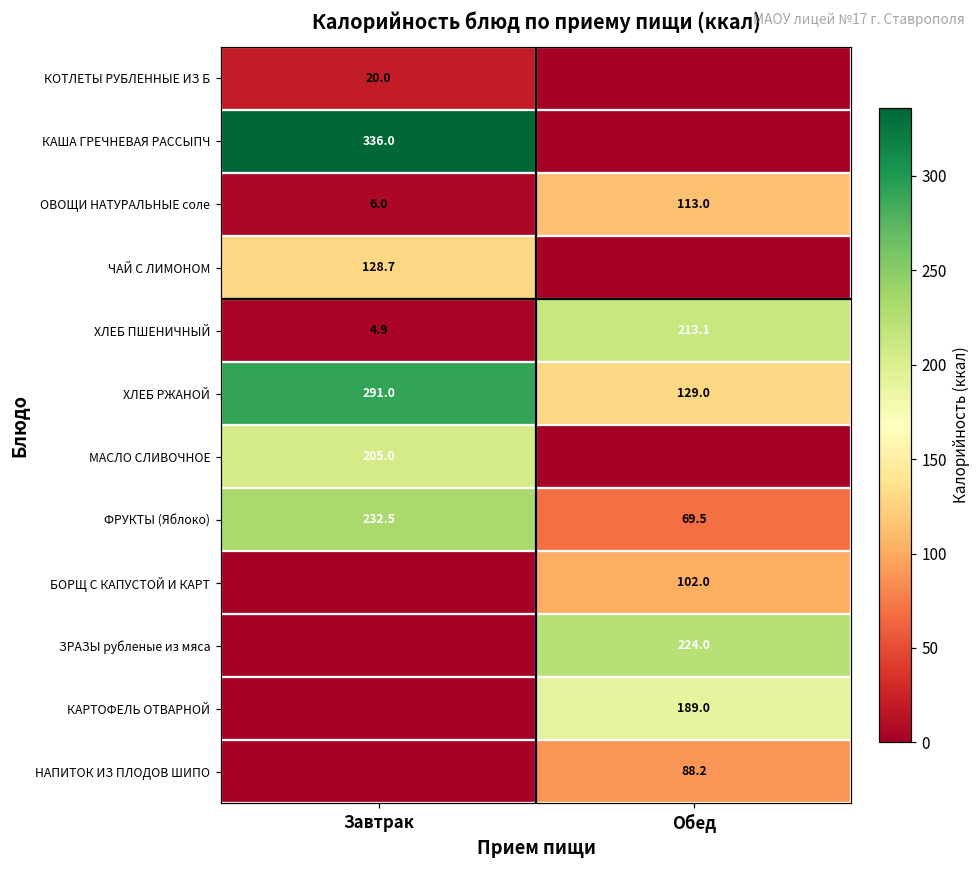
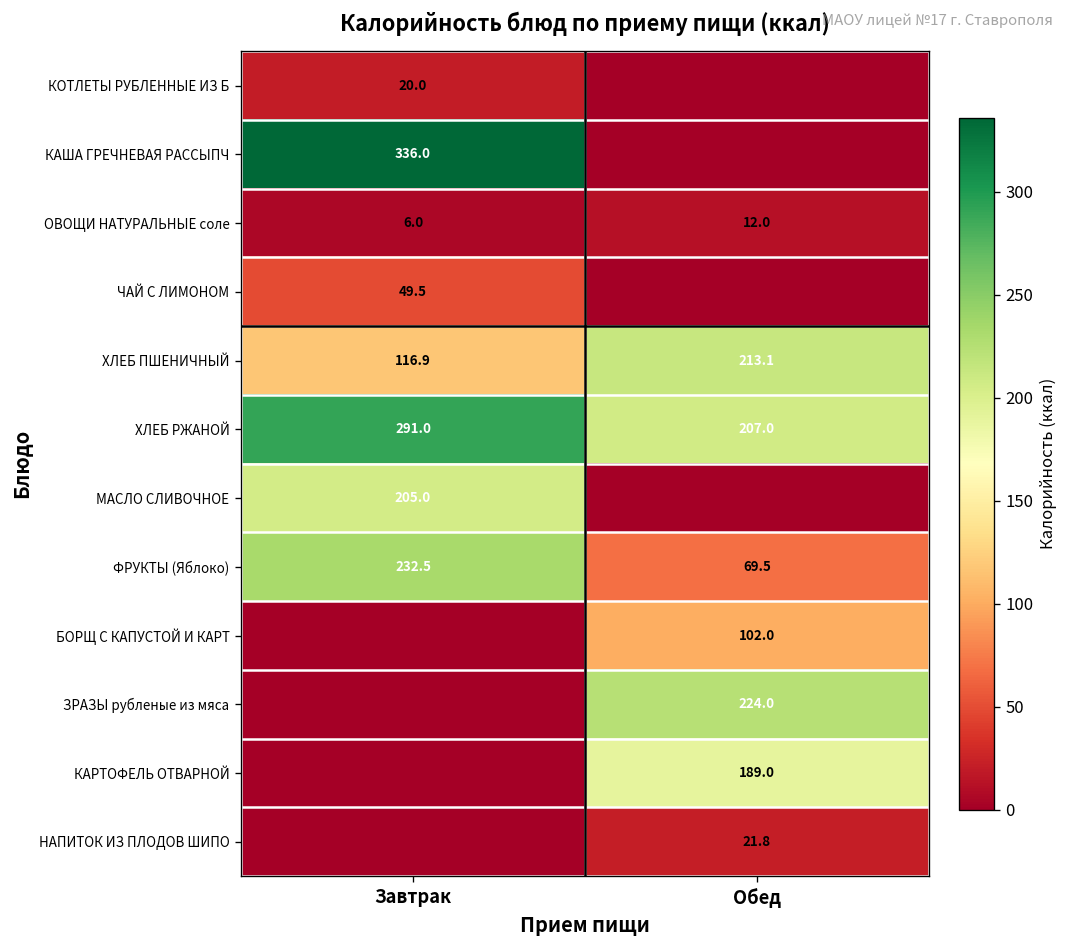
  {
    "КОТЛЕТЫ РУБЛЕННЫЕ ИЗ Б": {
      "Завтрак": 20.0
    },
    "КАША ГРЕЧНЕВАЯ РАССЫПЧ": {
      "Завтрак": 336.0
    },
    "ОВОЩИ НАТУРАЛЬНЫЕ соле": {
      "Завтрак": 6.0,
-     "Обед": 113.0
+     "Обед": 12.0
    },
    "ЧАЙ С ЛИМОНОМ": {
-     "Завтрак": 128.7
+     "Завтрак": 49.5
    },
    "ХЛЕБ ПШЕНИЧНЫЙ": {
-     "Завтрак": 4.9,
+     "Завтрак": 116.9,
      "Обед": 213.1
    },
    "ХЛЕБ РЖАНОЙ": {
      "Завтрак": 291.0,
-     "Обед": 129.0
+     "Обед": 207.0
    },
    "МАСЛО СЛИВОЧНОЕ": {
      "Завтрак": 205.0
    },
    "ФРУКТЫ (Яблоко)": {
      "Завтрак": 232.5,
      "Обед": 69.5
    },
    "БОРЩ С КАПУСТОЙ И КАРТ": {
      "Обед": 102.0
    },
    "ЗРАЗЫ рубленые из мяса": {
      "Обед": 224.0
    },
    "КАРТОФЕЛЬ ОТВАРНОЙ": {
      "Обед": 189.0
    },
    "НАПИТОК ИЗ ПЛОДОВ ШИПО": {
-     "Обед": 88.2
+     "Обед": 21.8
    }
  }
